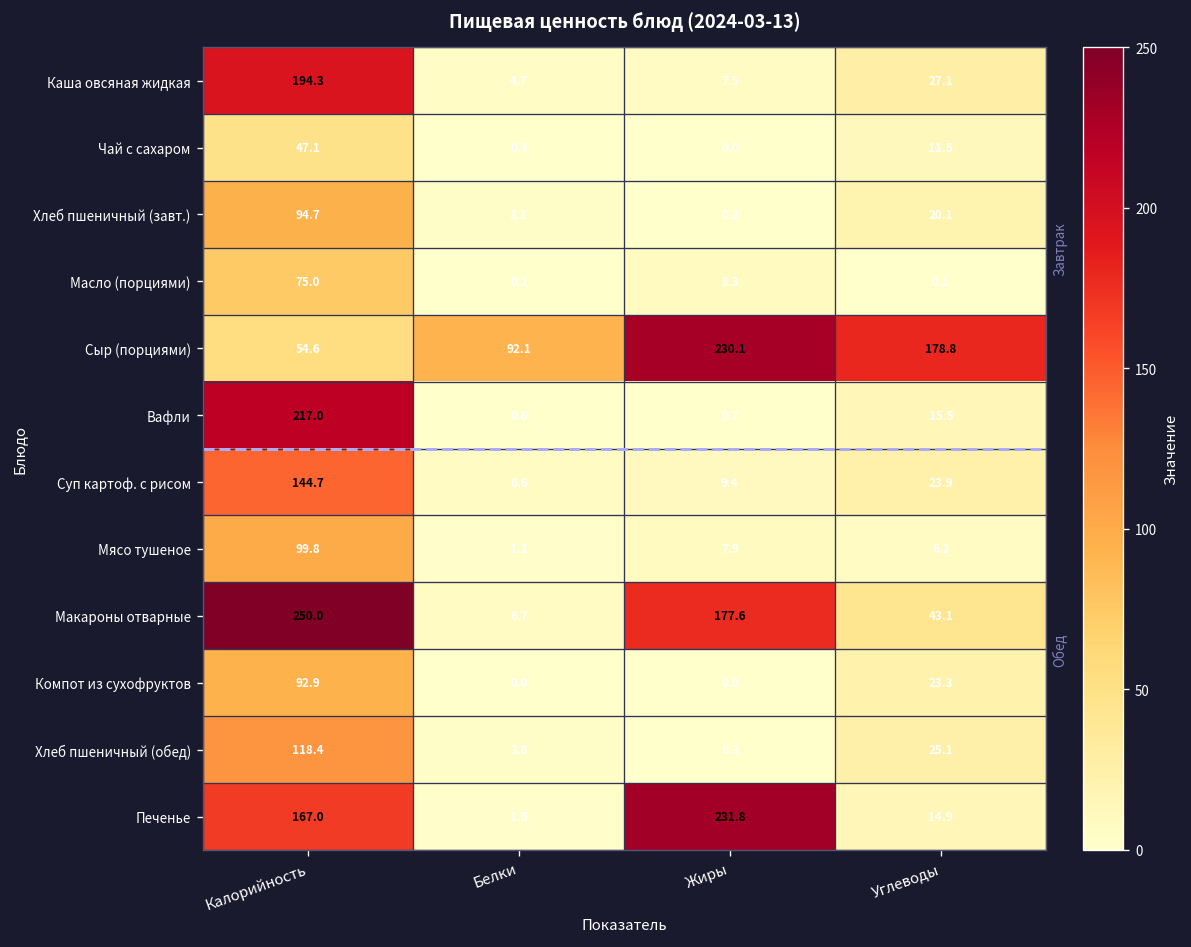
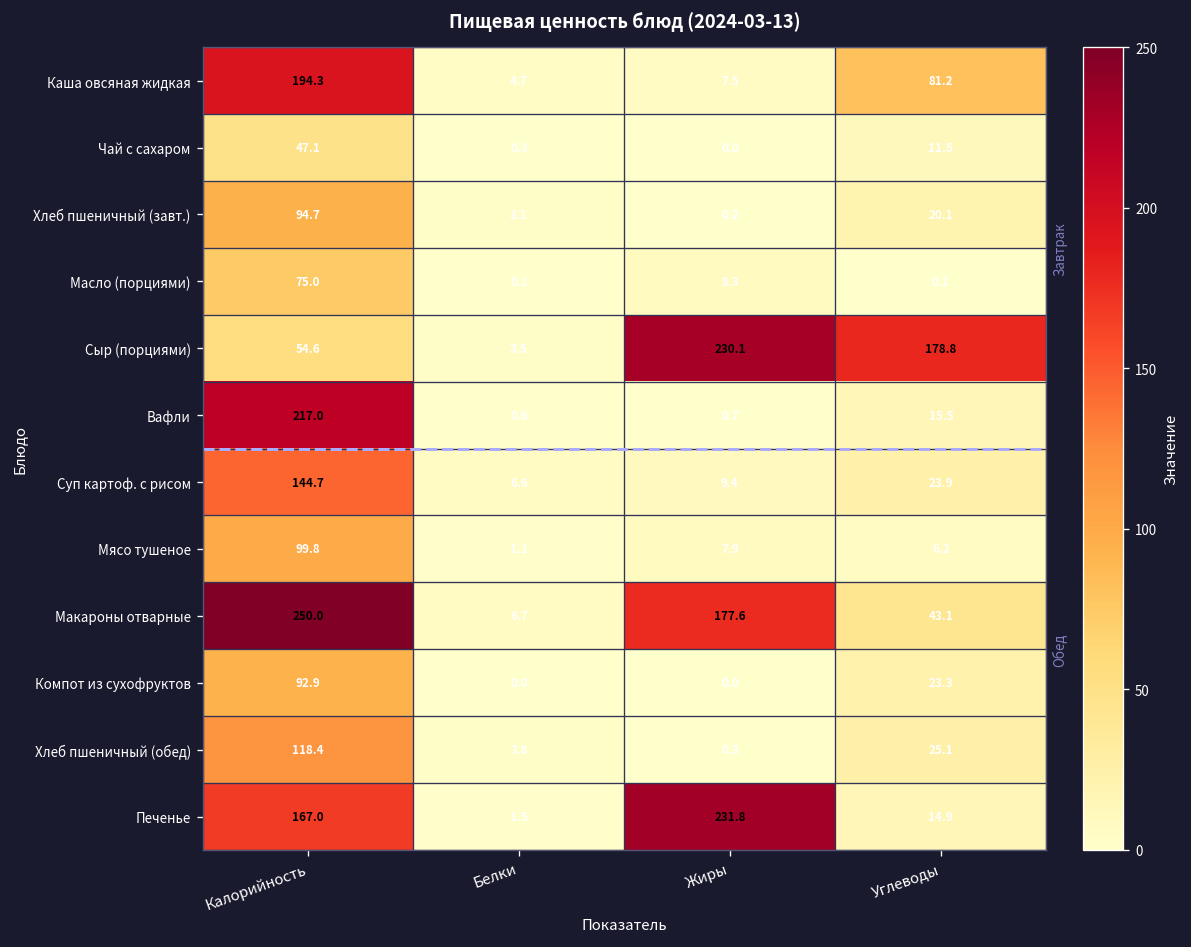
  {
    "Каша овсяная жидкая": {
      "Калорийность": 194.3,
      "Белки": 4.7,
      "Жиры": 7.5,
-     "Углеводы": 27.1
+     "Углеводы": 81.2
    },
    "Чай с сахаром": {
      "Калорийность": 47.1,
      "Белки": 0.3,
      "Жиры": 0.0,
      "Углеводы": 11.5
    },
    "Хлеб пшеничный (завт.)": {
      "Калорийность": 94.7,
      "Белки": 3.1,
      "Жиры": 0.2,
      "Углеводы": 20.1
    },
    "Масло (порциями)": {
      "Калорийность": 75.0,
      "Белки": 0.1,
      "Жиры": 8.3,
      "Углеводы": 0.1
    },
    "Сыр (порциями)": {
      "Калорийность": 54.6,
-     "Белки": 92.1,
+     "Белки": 3.5,
      "Жиры": 230.1,
      "Углеводы": 178.8
    },
    "Вафли": {
      "Калорийность": 217.0,
      "Белки": 0.6,
      "Жиры": 0.7,
      "Углеводы": 15.5
    },
    "Суп картоф. с рисом": {
      "Калорийность": 144.7,
      "Белки": 6.6,
      "Жиры": 9.4,
      "Углеводы": 23.9
    },
    "Мясо тушеное": {
      "Калорийность": 99.8,
      "Белки": 1.1,
      "Жиры": 7.9,
      "Углеводы": 6.2
    },
    "Макароны отварные": {
      "Калорийность": 250.0,
      "Белки": 6.7,
      "Жиры": 177.6,
      "Углеводы": 43.1
    },
    "Компот из сухофруктов": {
      "Калорийность": 92.9,
      "Белки": 0.0,
      "Жиры": 0.0,
      "Углеводы": 23.3
    },
    "Хлеб пшеничный (обед)": {
      "Калорийность": 118.4,
      "Белки": 3.8,
      "Жиры": 0.3,
      "Углеводы": 25.1
    },
    "Печенье": {
      "Калорийность": 167.0,
      "Белки": 1.5,
      "Жиры": 231.8,
      "Углеводы": 14.9
    }
  }
